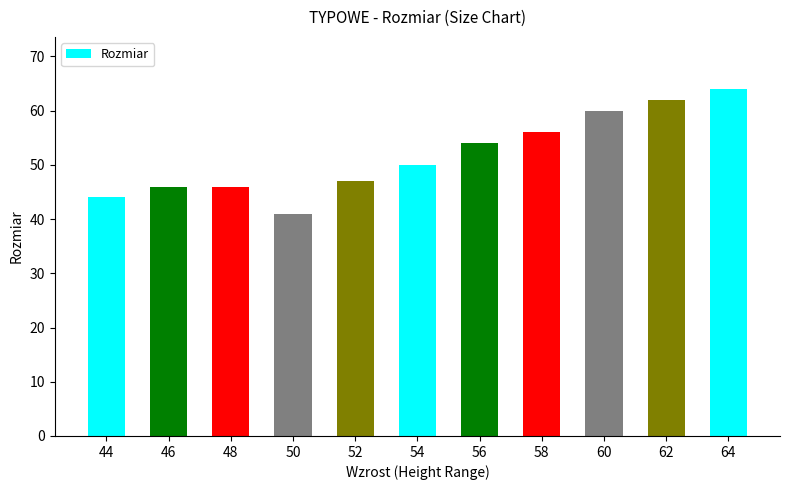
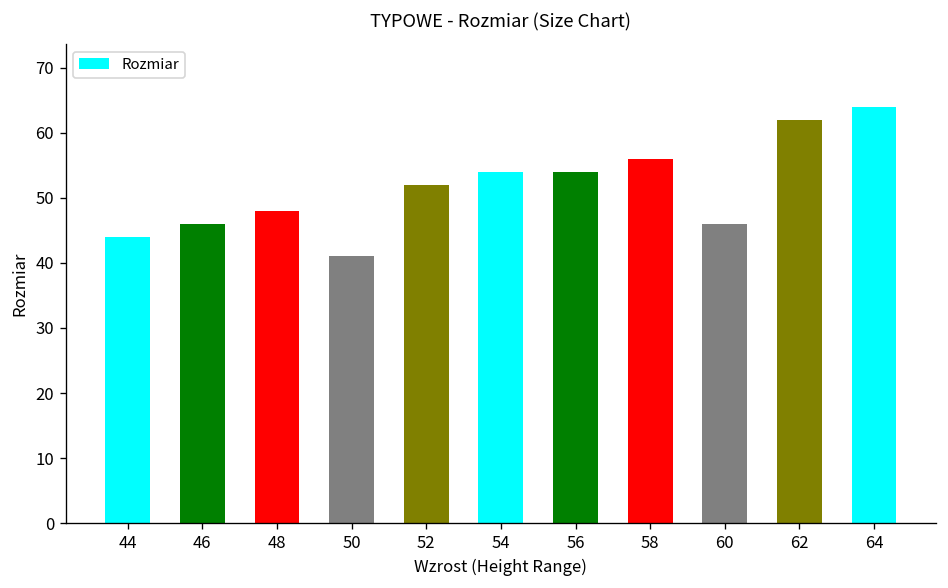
  {
    "44": 44,
    "46": 46,
-   "48": 46,
+   "48": 48,
    "50": 41,
-   "52": 47,
-   "54": 50,
+   "52": 52,
+   "54": 54,
    "56": 54,
    "58": 56,
-   "60": 60,
+   "60": 46,
    "62": 62,
    "64": 64
  }
